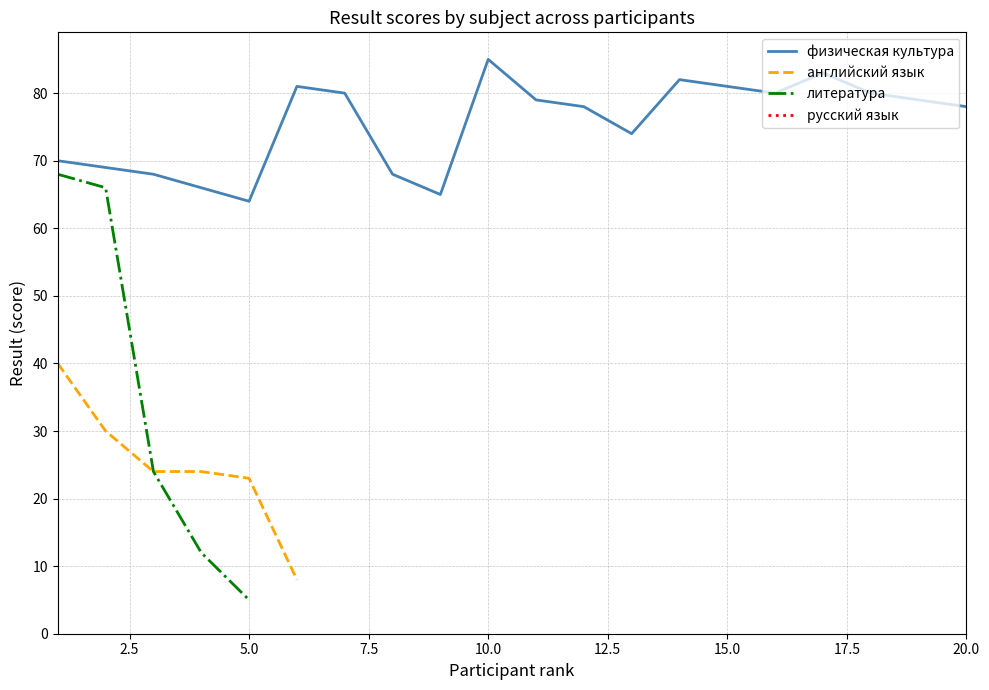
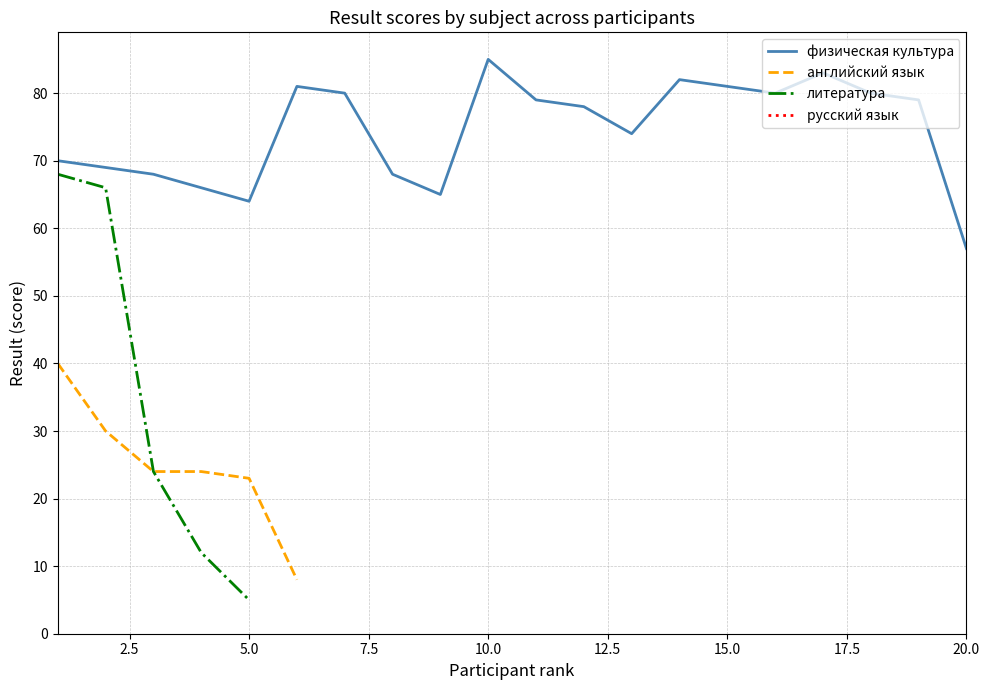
  {
    "физическая культура": {
      "5.0": 64,
      "10.0": 85,
      "15.0": 81,
-     "20.0": 78
+     "20.0": 57
    },
    "английский язык": {
      "5.0": 23
    },
    "литература": {
      "5.0": 5
    }
  }
